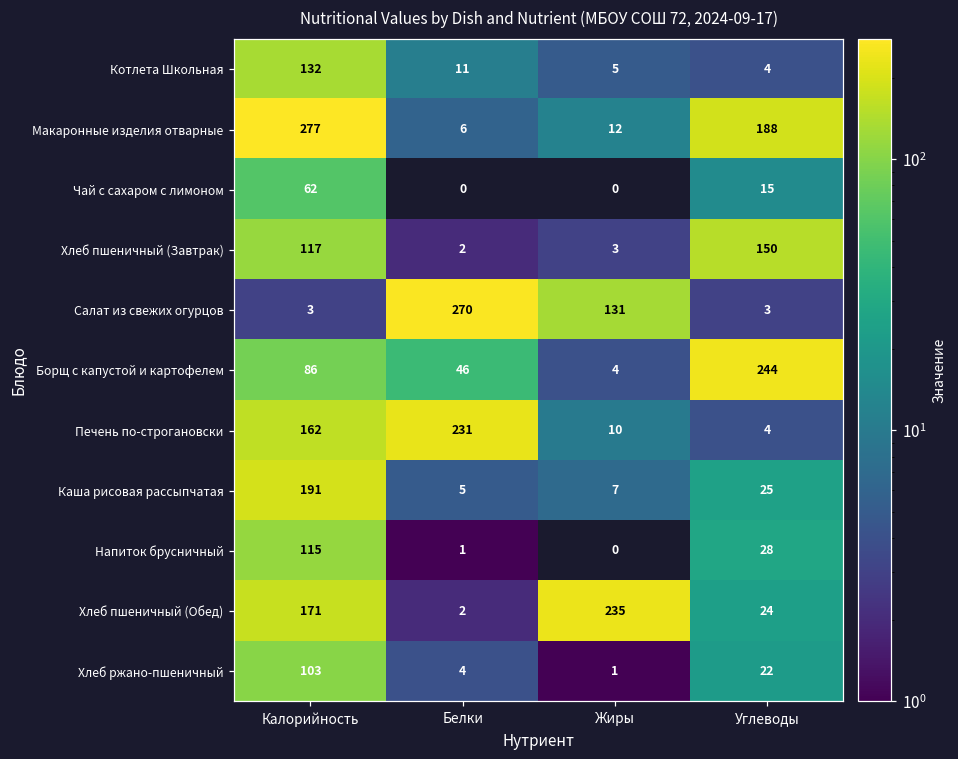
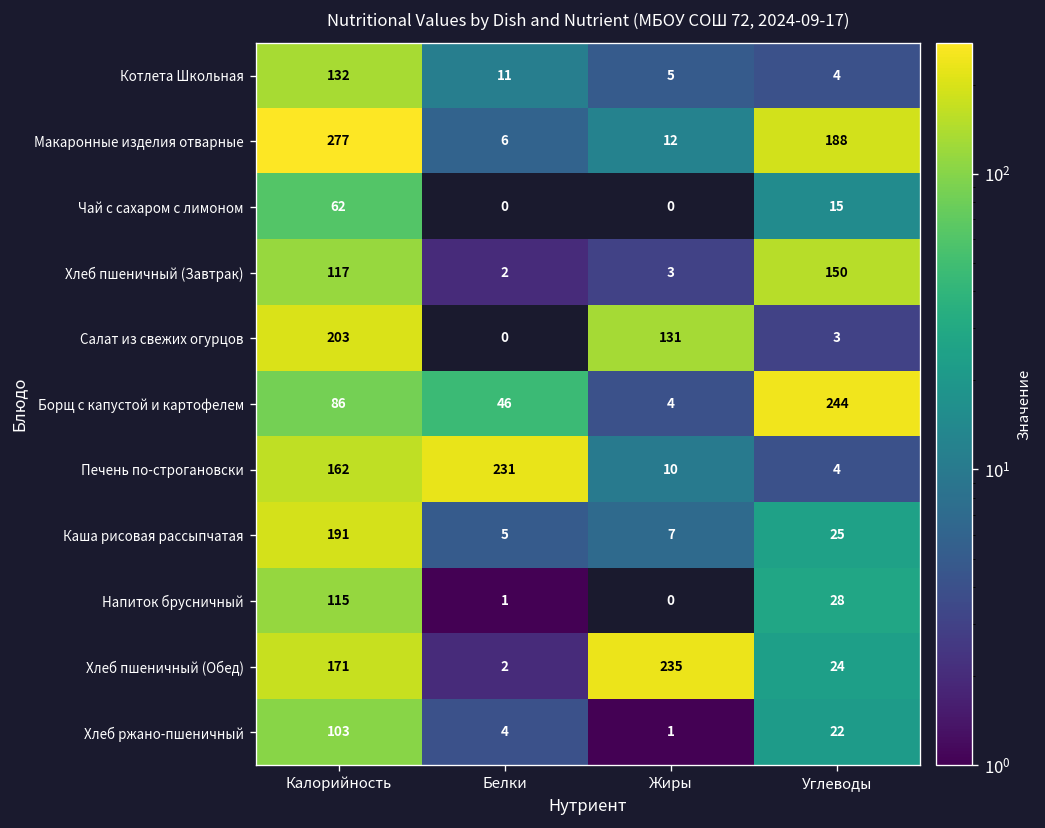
  {
    "Котлета Школьная": {
      "Калорийность": 132,
      "Белки": 11,
      "Жиры": 5,
      "Углеводы": 4
    },
    "Макаронные изделия отварные": {
      "Калорийность": 277,
      "Белки": 6,
      "Жиры": 12,
      "Углеводы": 188
    },
    "Чай с сахаром с лимоном": {
      "Калорийность": 62,
      "Белки": 0,
      "Жиры": 0,
      "Углеводы": 15
    },
    "Хлеб пшеничный (Завтрак)": {
      "Калорийность": 117,
      "Белки": 2,
      "Жиры": 3,
      "Углеводы": 150
    },
    "Салат из свежих огурцов": {
-     "Калорийность": 3,
-     "Белки": 270,
+     "Калорийность": 203,
+     "Белки": 0,
      "Жиры": 131,
      "Углеводы": 3
    },
    "Борщ с капустой и картофелем": {
      "Калорийность": 86,
      "Белки": 46,
      "Жиры": 4,
      "Углеводы": 244
    },
    "Печень по-строгановски": {
      "Калорийность": 162,
      "Белки": 231,
      "Жиры": 10,
      "Углеводы": 4
    },
    "Каша рисовая рассыпчатая": {
      "Калорийность": 191,
      "Белки": 5,
      "Жиры": 7,
      "Углеводы": 25
    },
    "Напиток брусничный": {
      "Калорийность": 115,
      "Белки": 1,
      "Жиры": 0,
      "Углеводы": 28
    },
    "Хлеб пшеничный (Обед)": {
      "Калорийность": 171,
      "Белки": 2,
      "Жиры": 235,
      "Углеводы": 24
    },
    "Хлеб ржано-пшеничный": {
      "Калорийность": 103,
      "Белки": 4,
      "Жиры": 1,
      "Углеводы": 22
    }
  }
